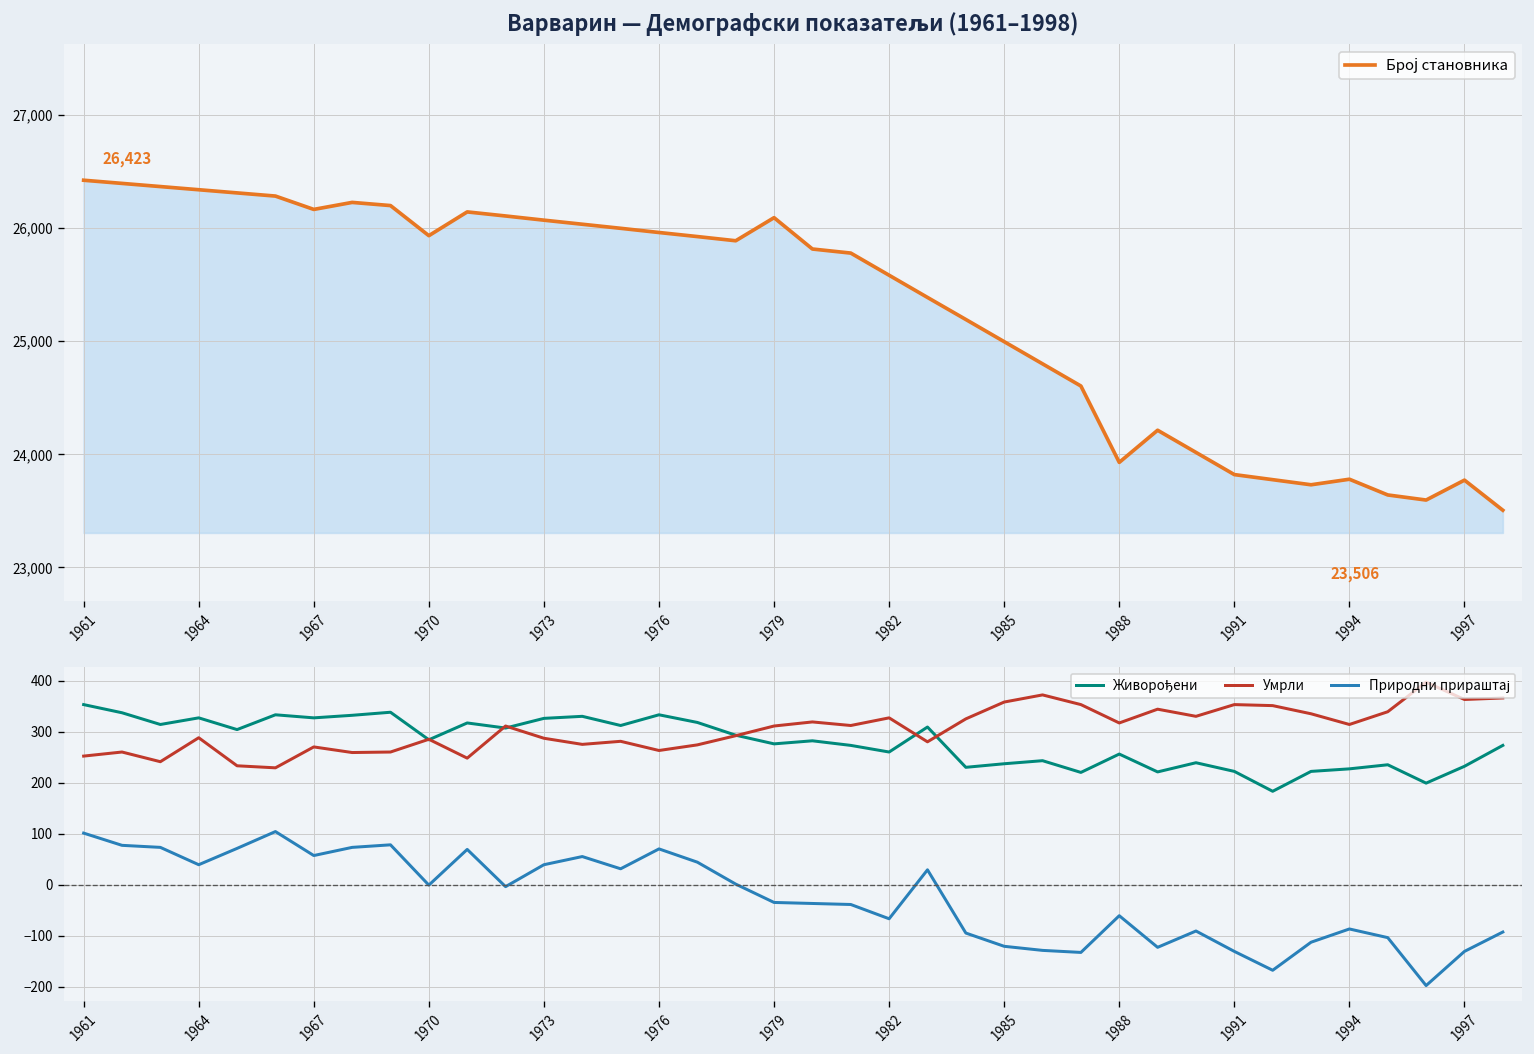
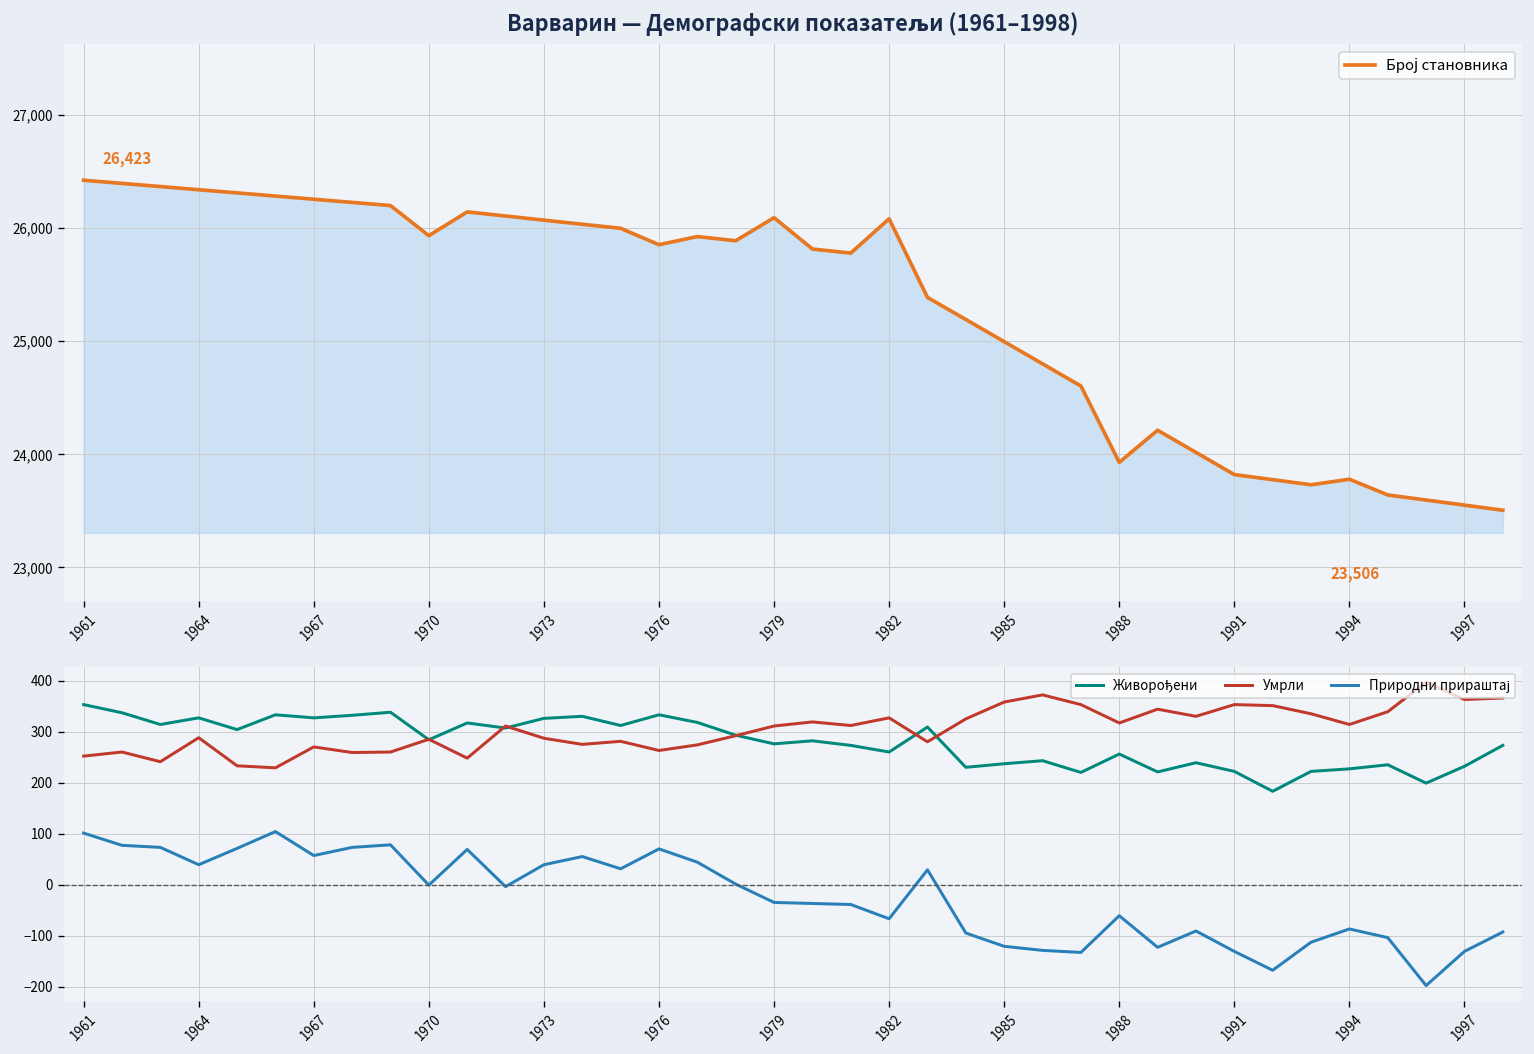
  {
    "Варварин — Демографски показатељи (1961–1998)": {
      "1961": "26,400",
      "1964": "26,300",
-     "1967": "26,200",
+     "1967": "26,300",
      "1970": "25,900",
      "1973": "26,100",
-     "1976": "26,000",
+     "1976": "25,900",
      "1979": "26,100",
-     "1982": "25,600",
+     "1982": "26,100",
      "1985": "25,000",
      "1988": "23,900",
      "1991": "23,800",
      "1994": "23,800",
-     "1997": "23,800"
+     "1997": "23,600"
    }
  }
